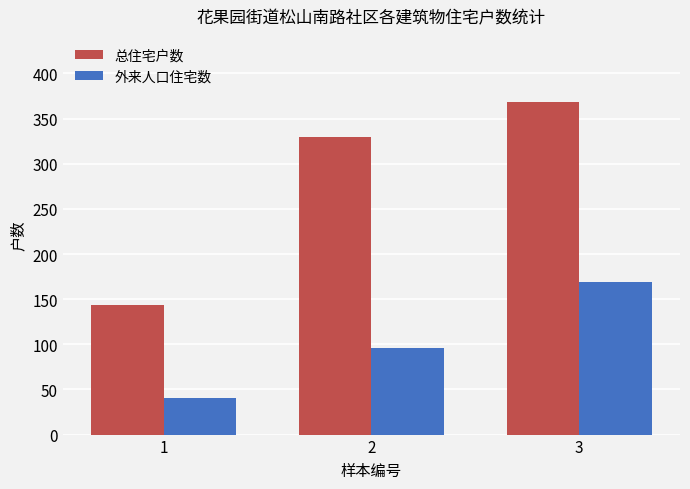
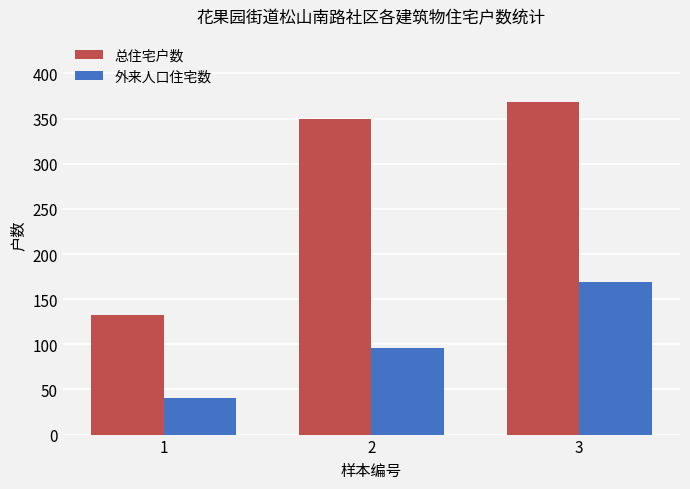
  {
    "总住宅户数": {
-     "1": 140,
-     "2": 330,
+     "1": 130,
+     "2": 350,
      "3": 370
    },
    "外来人口住宅数": {
      "1": 40,
      "2": 100,
      "3": 170
    }
  }
